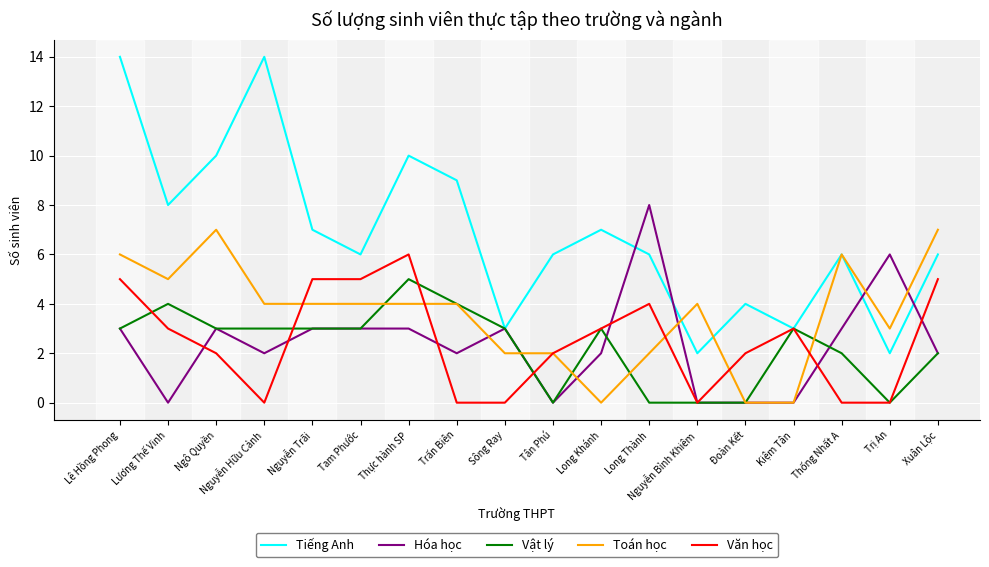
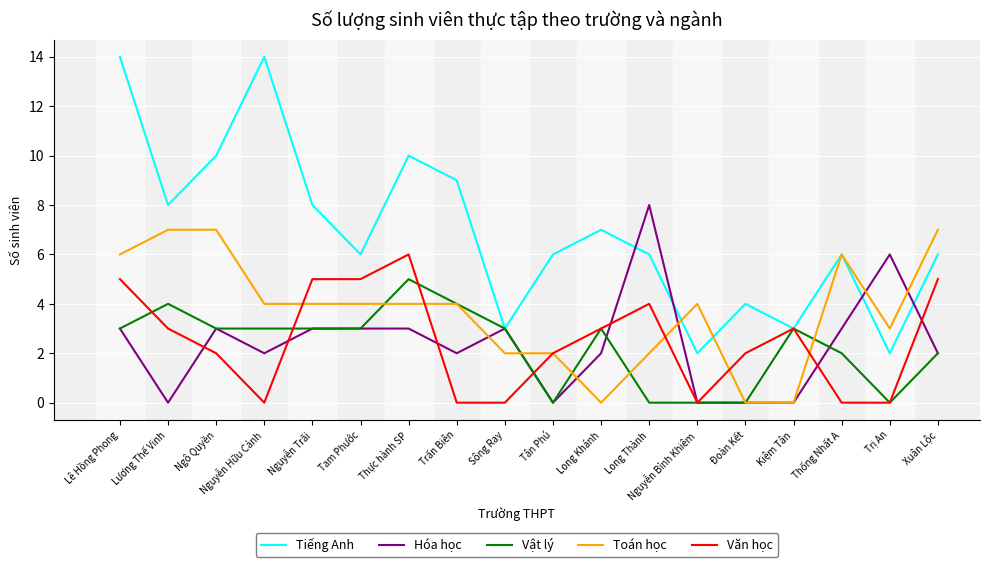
  {
    "Tiếng Anh": {
      "Lê Hồng Phong": 14,
      "Lương Thế Vinh": 8,
      "Ngô Quyền": 10,
      "Nguyễn Hữu Cảnh": 14,
-     "Nguyễn Trãi": 7,
+     "Nguyễn Trãi": 8,
      "Tam Phước": 6,
      "Thực hành SP": 10,
      "Trấn Biên": 9,
      "Tân Phú": 6,
      "Long Khánh": 7,
      "Long Thành": 6,
      "Nguyễn Bỉnh Khiêm": 2,
      "Đoàn Kết": 4,
      "Trị An": 2,
      "Xuân Lộc": 6
    },
    "Hóa học": {
      "Lương Thế Vinh": 0,
      "Nguyễn Hữu Cảnh": 2,
      "Thực hành SP": 3,
      "Trấn Biên": 2,
      "Long Khánh": 2,
      "Long Thành": 8,
      "Thống Nhất A": 3,
      "Trị An": 6
    },
    "Vật lý": {
      "Lương Thế Vinh": 4,
      "Nguyễn Hữu Cảnh": 3,
      "Thực hành SP": 5,
      "Long Thành": 0,
      "Thống Nhất A": 2
    },
    "Toán học": {
      "Lê Hồng Phong": 6,
-     "Lương Thế Vinh": 5,
+     "Lương Thế Vinh": 7,
      "Ngô Quyền": 7,
      "Nguyễn Hữu Cảnh": 4,
      "Nguyễn Trãi": 4,
      "Tam Phước": 4,
      "Thực hành SP": 4,
      "Sông Ray": 2,
      "Long Khánh": 0,
      "Long Thành": 2,
      "Nguyễn Bỉnh Khiêm": 4,
      "Trị An": 3,
      "Xuân Lộc": 7
    },
    "Văn học": {
      "Lê Hồng Phong": 5,
      "Lương Thế Vinh": 3,
      "Ngô Quyền": 2,
      "Nguyễn Hữu Cảnh": 0,
      "Nguyễn Trãi": 5,
      "Tam Phước": 5,
      "Thực hành SP": 6,
      "Trấn Biên": 0,
      "Sông Ray": 0,
      "Long Thành": 4,
      "Đoàn Kết": 2,
      "Thống Nhất A": 0,
      "Xuân Lộc": 5
    }
  }
